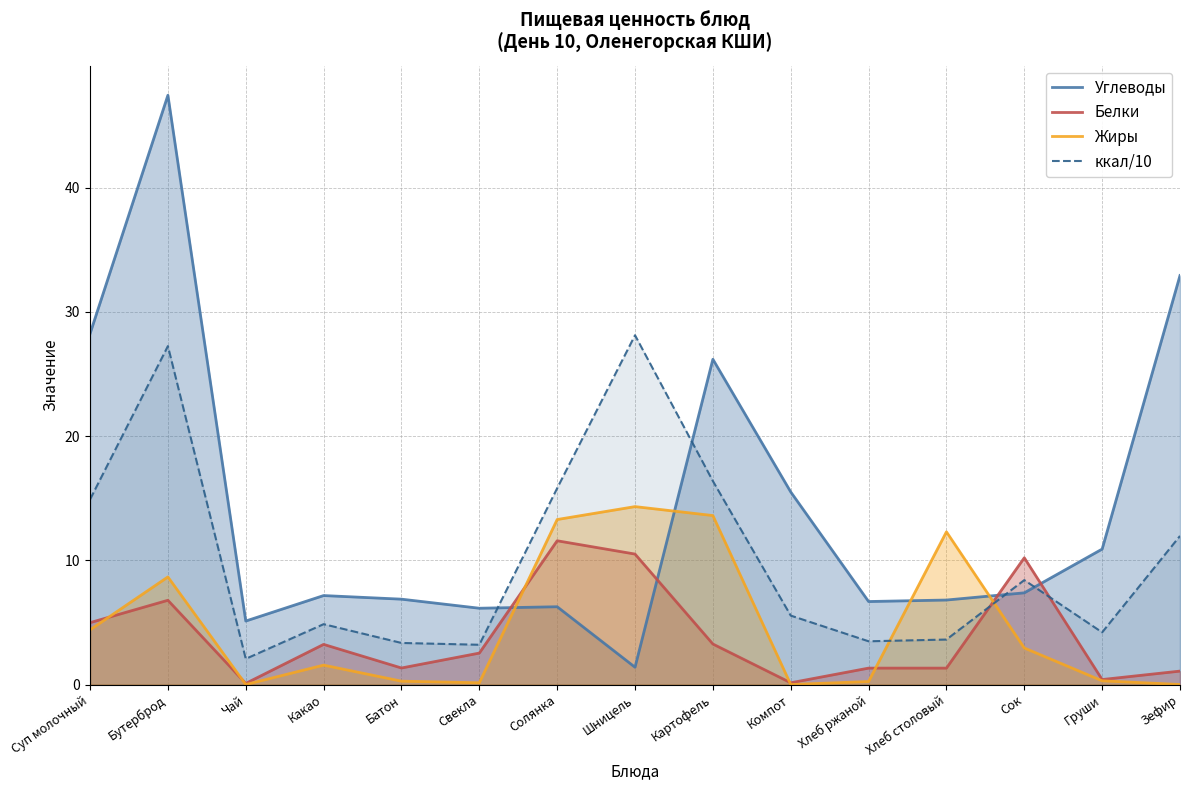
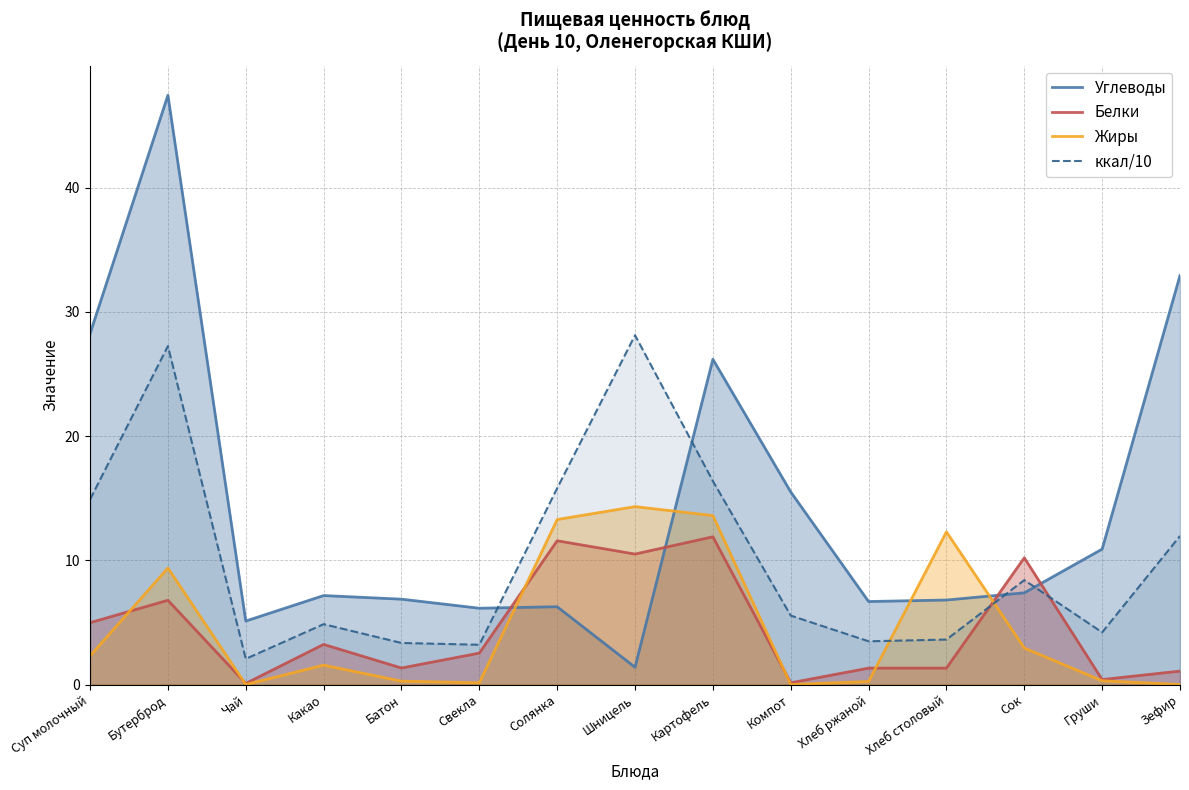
  {
    "Белки": {
      "Суп молочный": 5.0,
      "Бутерброд": 6.8,
      "Какао": 3.2,
      "Батон": 1.3,
      "Свекла": 2.5,
      "Солянка": 11.6,
      "Шницель": 10.5,
-     "Картофель": 3.3,
+     "Картофель": 11.9,
      "Хлеб ржаной": 1.3,
      "Хлеб столовый": 1.3,
      "Сок": 10.2,
      "Зефир": 1.1
    },
    "Жиры": {
-     "Суп молочный": 4.4,
-     "Бутерброд": 8.7,
+     "Суп молочный": 2.3,
+     "Бутерброд": 9.4,
      "Какао": 1.6,
      "Батон": 0.3,
      "Свекла": 0.1,
      "Солянка": 13.3,
      "Шницель": 14.3,
      "Картофель": 13.6,
      "Хлеб ржаной": 0.2,
      "Хлеб столовый": 12.3,
      "Сок": 2.9,
      "Зефир": 0.0
    }
  }
